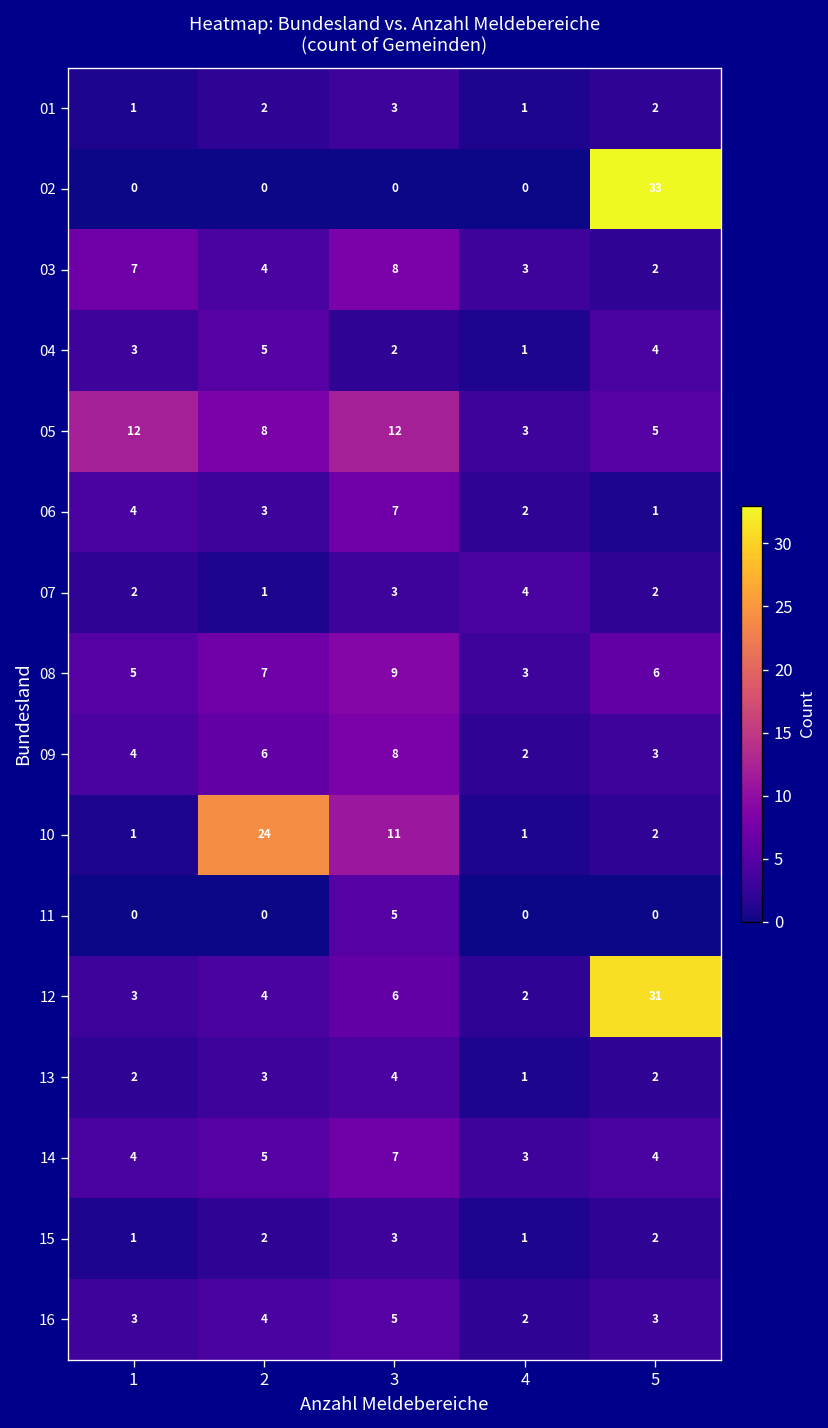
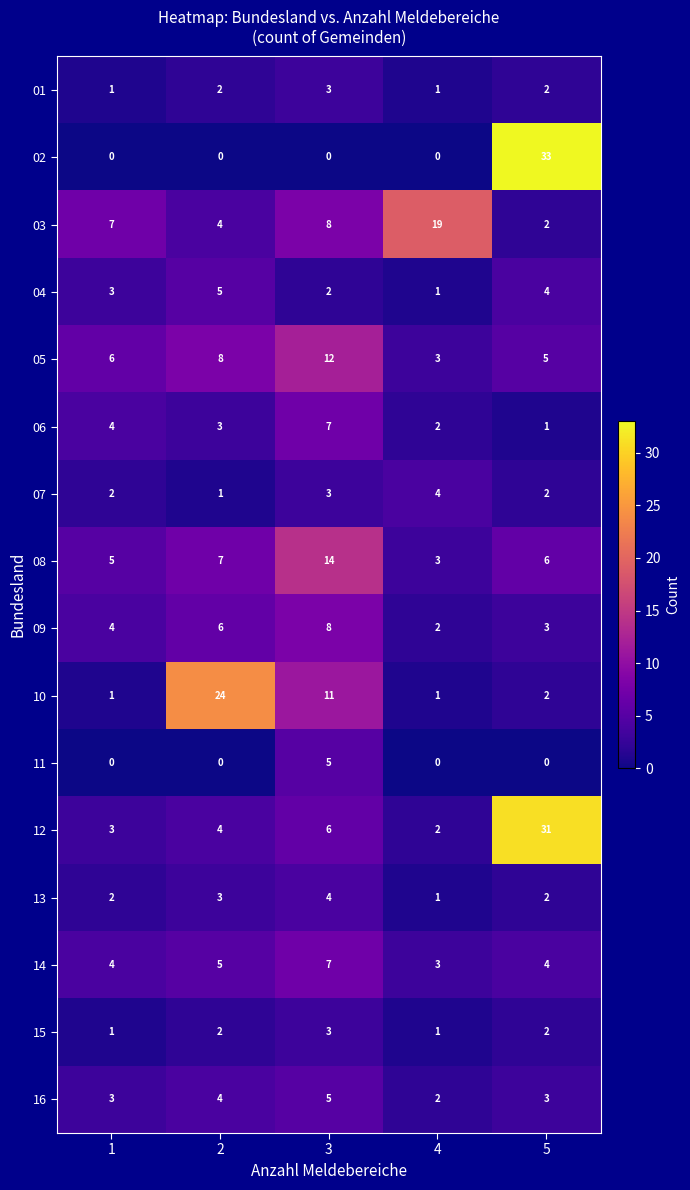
  {
    "01": {
      "1": 1,
      "2": 2,
      "3": 3,
      "4": 1,
      "5": 2
    },
    "02": {
      "1": 0,
      "2": 0,
      "3": 0,
      "4": 0,
      "5": 33
    },
    "03": {
      "1": 7,
      "2": 4,
      "3": 8,
-     "4": 3,
+     "4": 19,
      "5": 2
    },
    "04": {
      "1": 3,
      "2": 5,
      "3": 2,
      "4": 1,
      "5": 4
    },
    "05": {
-     "1": 12,
+     "1": 6,
      "2": 8,
      "3": 12,
      "4": 3,
      "5": 5
    },
    "06": {
      "1": 4,
      "2": 3,
      "3": 7,
      "4": 2,
      "5": 1
    },
    "07": {
      "1": 2,
      "2": 1,
      "3": 3,
      "4": 4,
      "5": 2
    },
    "08": {
      "1": 5,
      "2": 7,
-     "3": 9,
+     "3": 14,
      "4": 3,
      "5": 6
    },
    "09": {
      "1": 4,
      "2": 6,
      "3": 8,
      "4": 2,
      "5": 3
    },
    "10": {
      "1": 1,
      "2": 24,
      "3": 11,
      "4": 1,
      "5": 2
    },
    "11": {
      "1": 0,
      "2": 0,
      "3": 5,
      "4": 0,
      "5": 0
    },
    "12": {
      "1": 3,
      "2": 4,
      "3": 6,
      "4": 2,
      "5": 31
    },
    "13": {
      "1": 2,
      "2": 3,
      "3": 4,
      "4": 1,
      "5": 2
    },
    "14": {
      "1": 4,
      "2": 5,
      "3": 7,
      "4": 3,
      "5": 4
    },
    "15": {
      "1": 1,
      "2": 2,
      "3": 3,
      "4": 1,
      "5": 2
    },
    "16": {
      "1": 3,
      "2": 4,
      "3": 5,
      "4": 2,
      "5": 3
    }
  }
